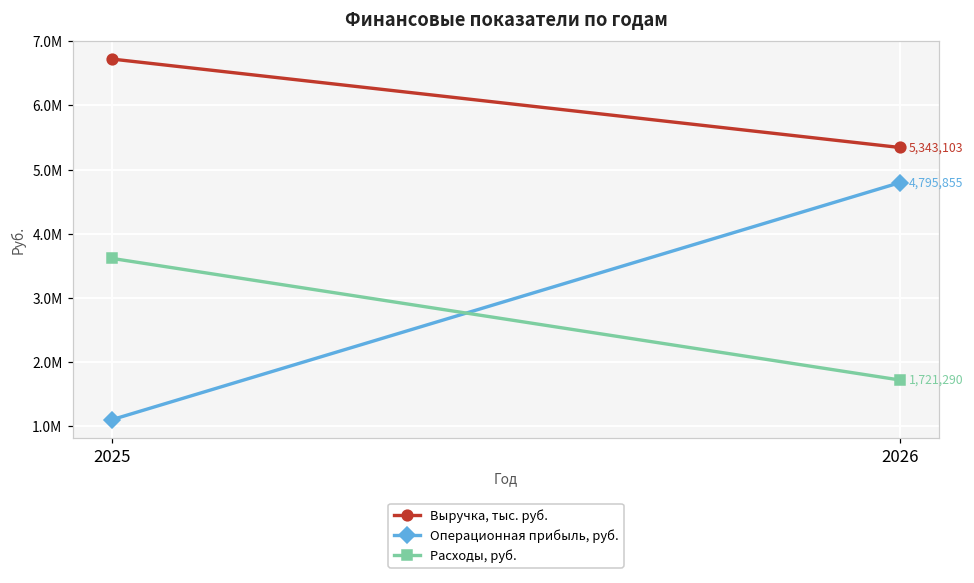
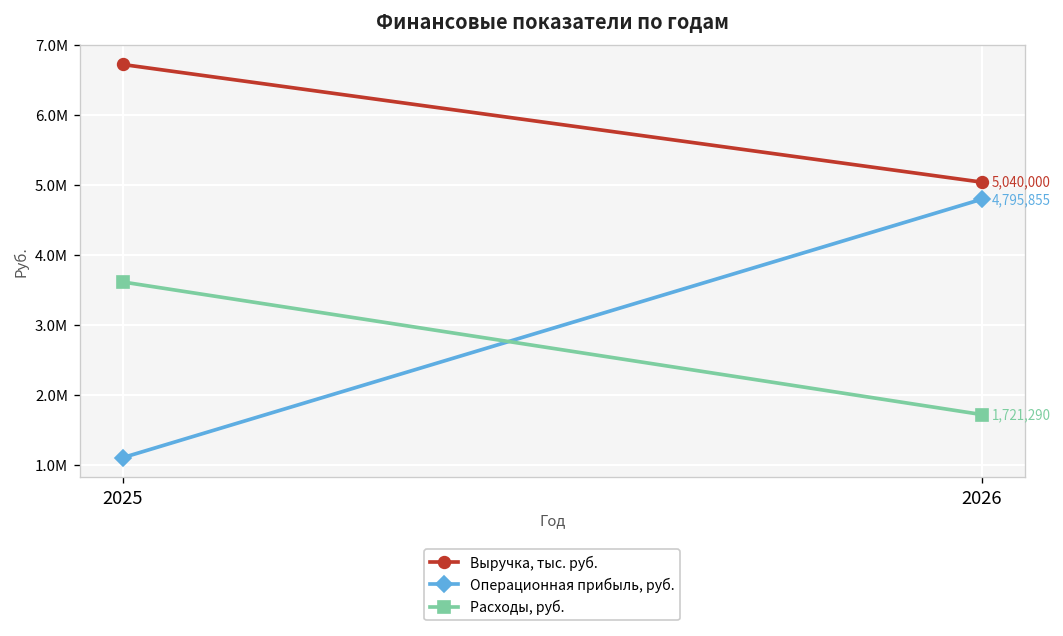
  {
    "Выручка, тыс. руб.": {
-     "2026": "5,343,103"
+     "2026": "5,040,000"
    },
    "Операционная прибыль, руб.": {
      "2026": "4,795,855"
    },
    "Расходы, руб.": {
      "2026": "1,721,290"
    }
  }
